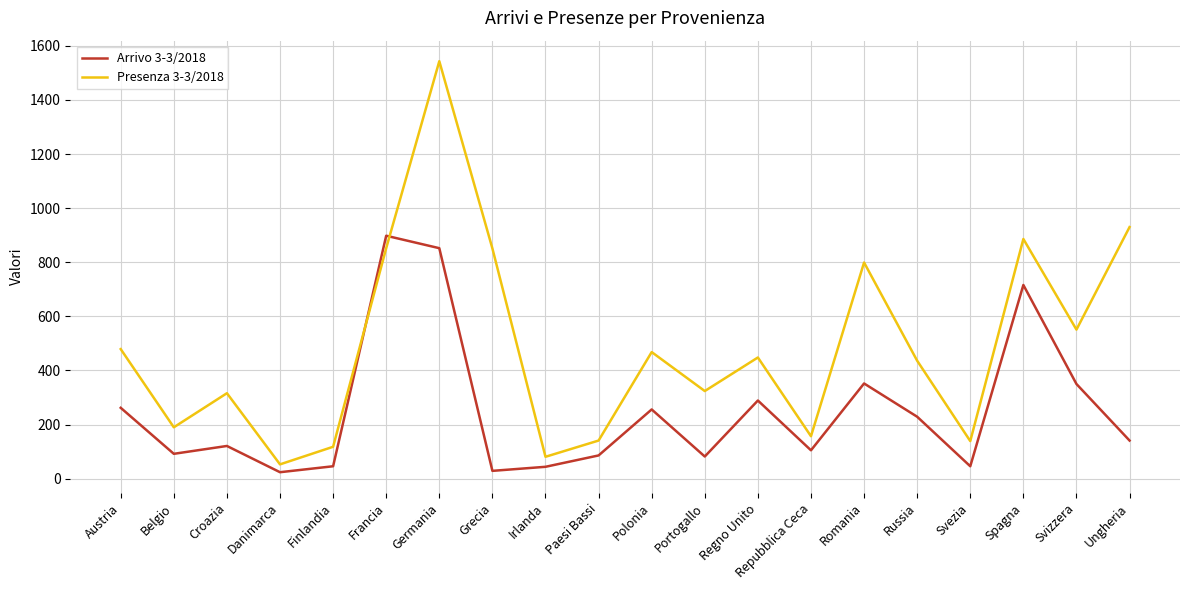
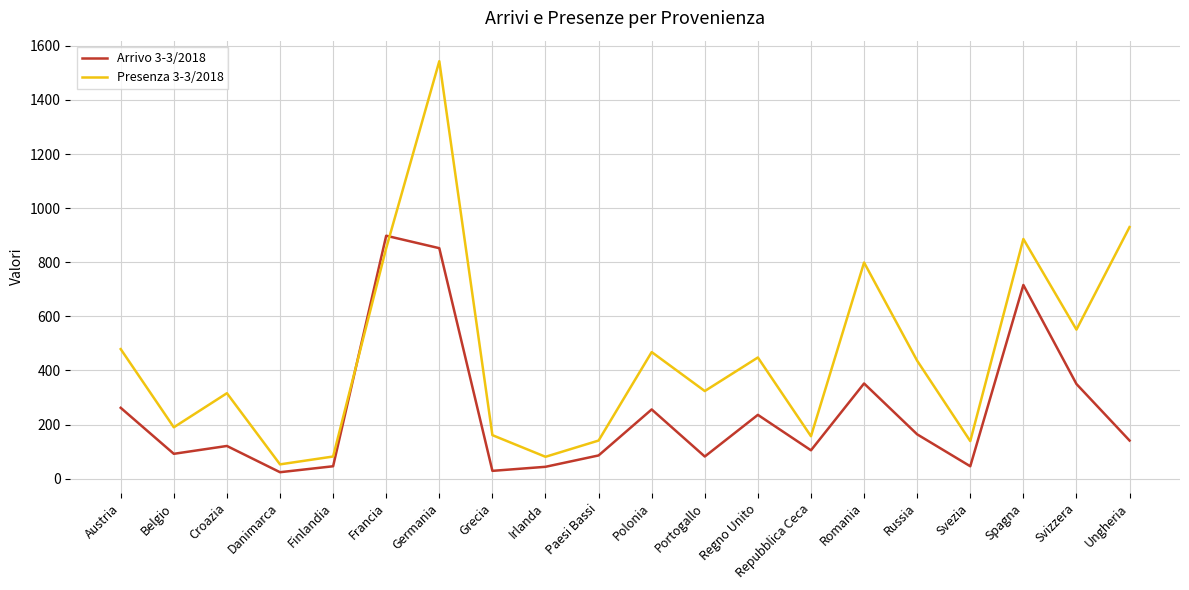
  {
    "Arrivo 3-3/2018": {
      "Austria": 260,
      "Belgio": 90,
      "Croazia": 120,
      "Danimarca": 20,
      "Finlandia": 50,
      "Francia": 900,
      "Germania": 850,
      "Grecia": 30,
      "Irlanda": 40,
      "Paesi Bassi": 90,
      "Polonia": 260,
      "Portogallo": 80,
-     "Regno Unito": 290,
+     "Regno Unito": 240,
      "Repubblica Ceca": 110,
      "Romania": 350,
-     "Russia": 230,
+     "Russia": 160,
      "Svezia": 50,
      "Spagna": 720,
      "Svizzera": 350,
      "Ungheria": 140
    },
    "Presenza 3-3/2018": {
      "Austria": 480,
      "Belgio": 190,
      "Croazia": 320,
      "Danimarca": 50,
-     "Finlandia": 120,
+     "Finlandia": 80,
      "Francia": 850,
      "Germania": 1540,
-     "Grecia": 850,
+     "Grecia": 160,
      "Irlanda": 80,
      "Paesi Bassi": 140,
      "Polonia": 470,
      "Portogallo": 320,
      "Regno Unito": 450,
      "Repubblica Ceca": 160,
      "Romania": 800,
      "Russia": 440,
      "Svezia": 140,
      "Spagna": 890,
      "Svizzera": 550,
      "Ungheria": 930
    }
  }
